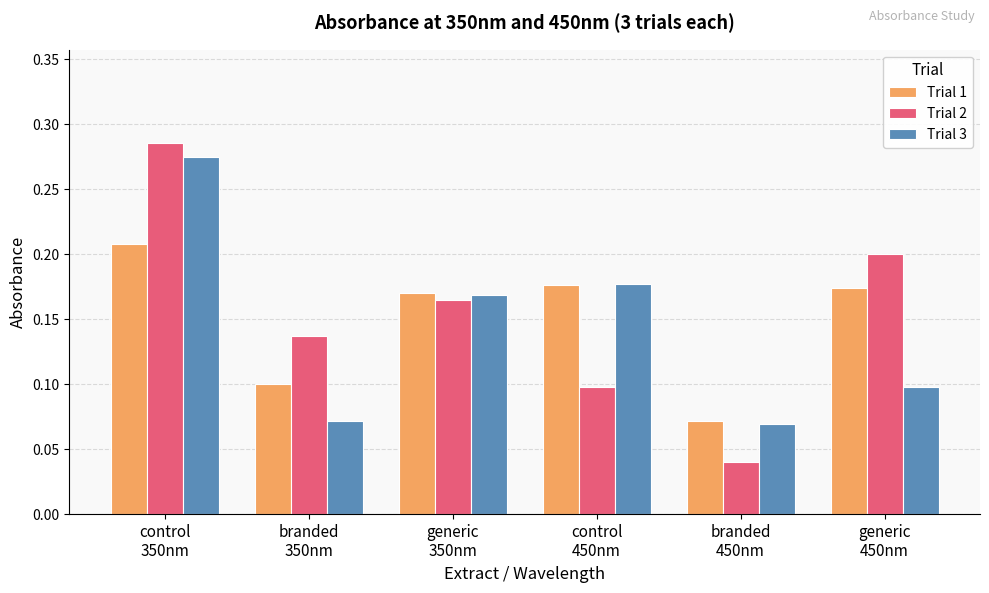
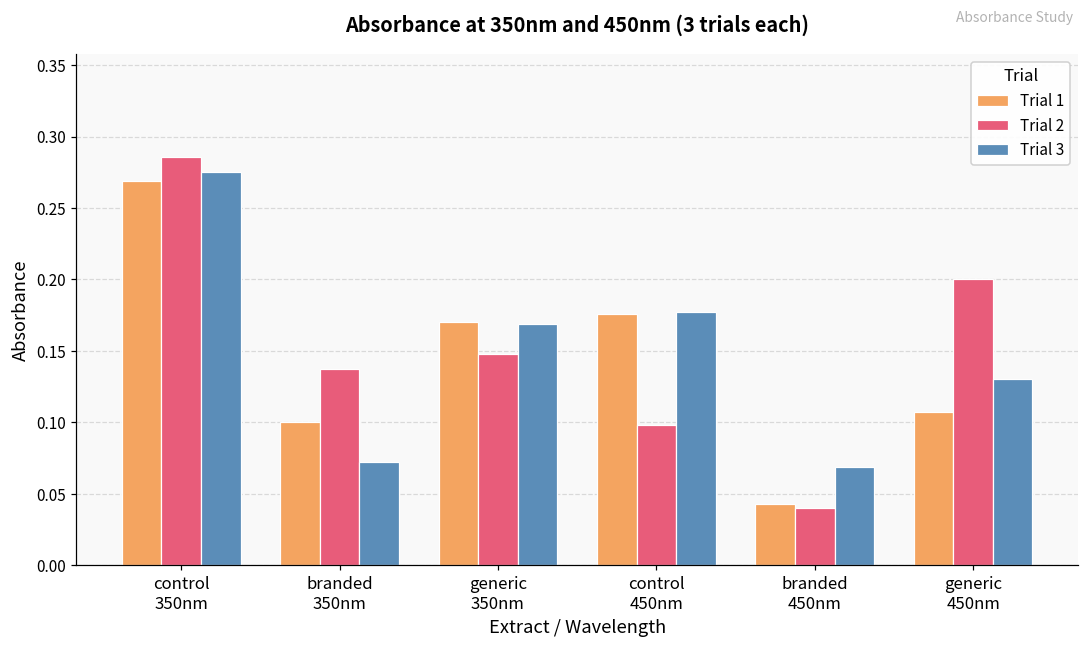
  {
    "Trial 1": {
-     "control 350nm": 0.208,
+     "control 350nm": 0.269,
      "branded 350nm": 0.100,
      "generic 350nm": 0.170,
      "control 450nm": 0.176,
-     "branded 450nm": 0.072,
-     "generic 450nm": 0.174
+     "branded 450nm": 0.043,
+     "generic 450nm": 0.107
    },
    "Trial 2": {
      "control 350nm": 0.286,
      "branded 350nm": 0.137,
-     "generic 350nm": 0.165,
+     "generic 350nm": 0.148,
      "control 450nm": 0.098,
      "branded 450nm": 0.040,
      "generic 450nm": 0.200
    },
    "Trial 3": {
      "control 350nm": 0.275,
      "branded 350nm": 0.072,
      "generic 350nm": 0.169,
      "control 450nm": 0.177,
      "branded 450nm": 0.069,
-     "generic 450nm": 0.098
+     "generic 450nm": 0.130
    }
  }
